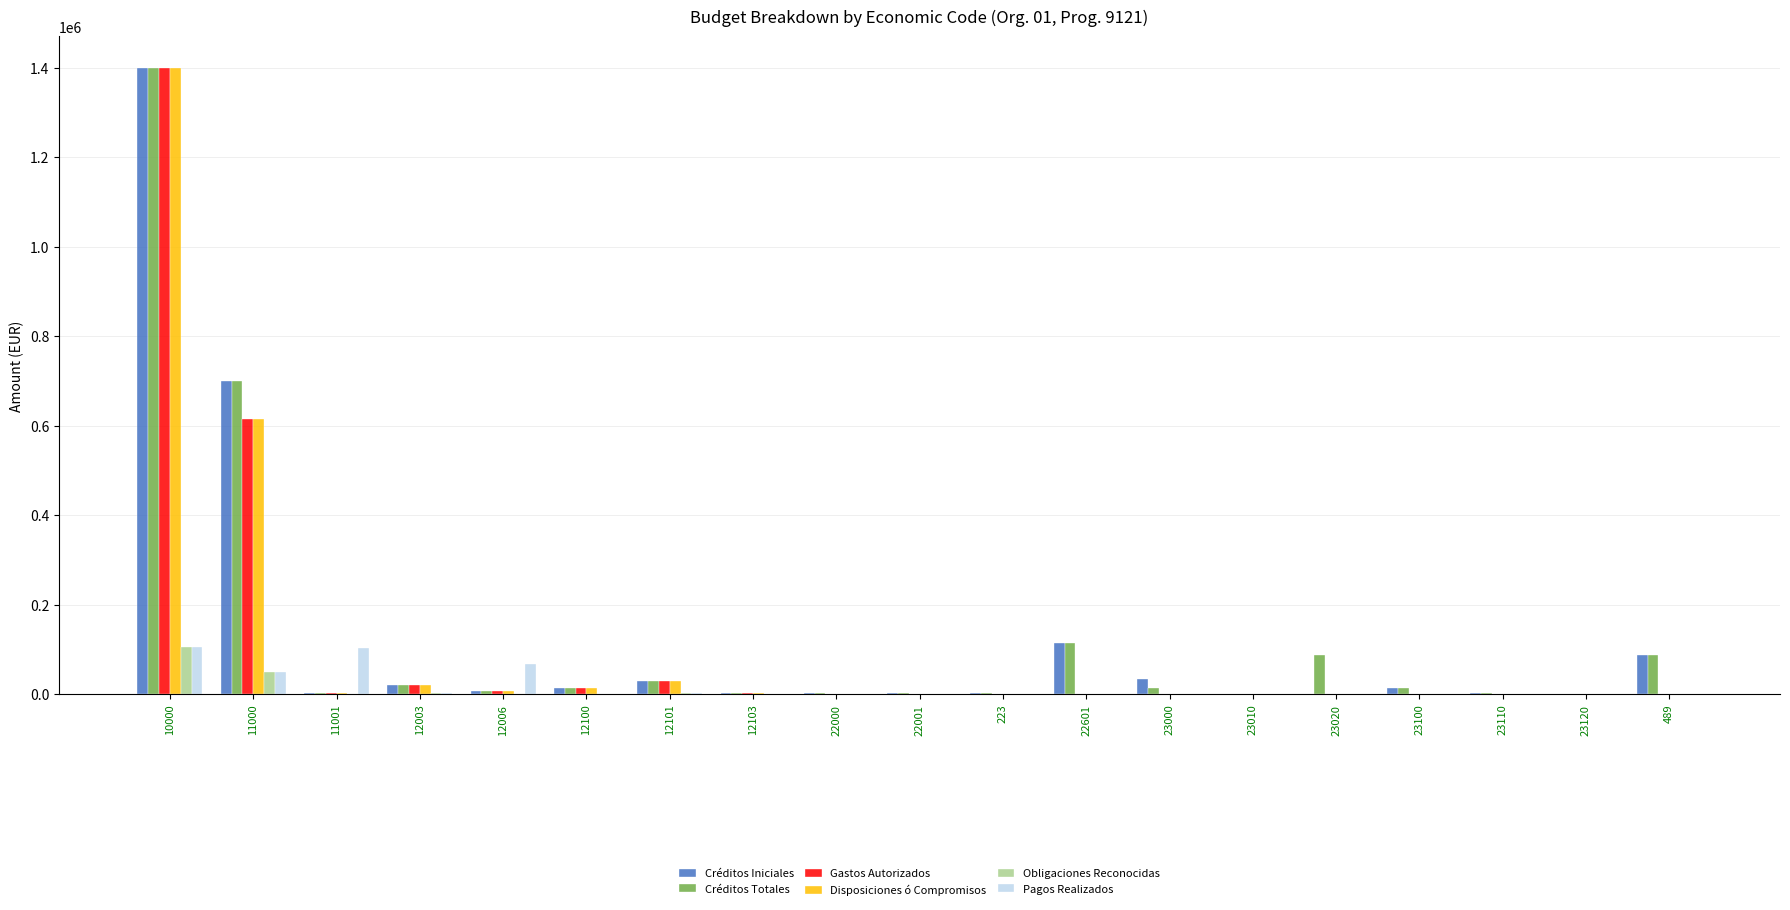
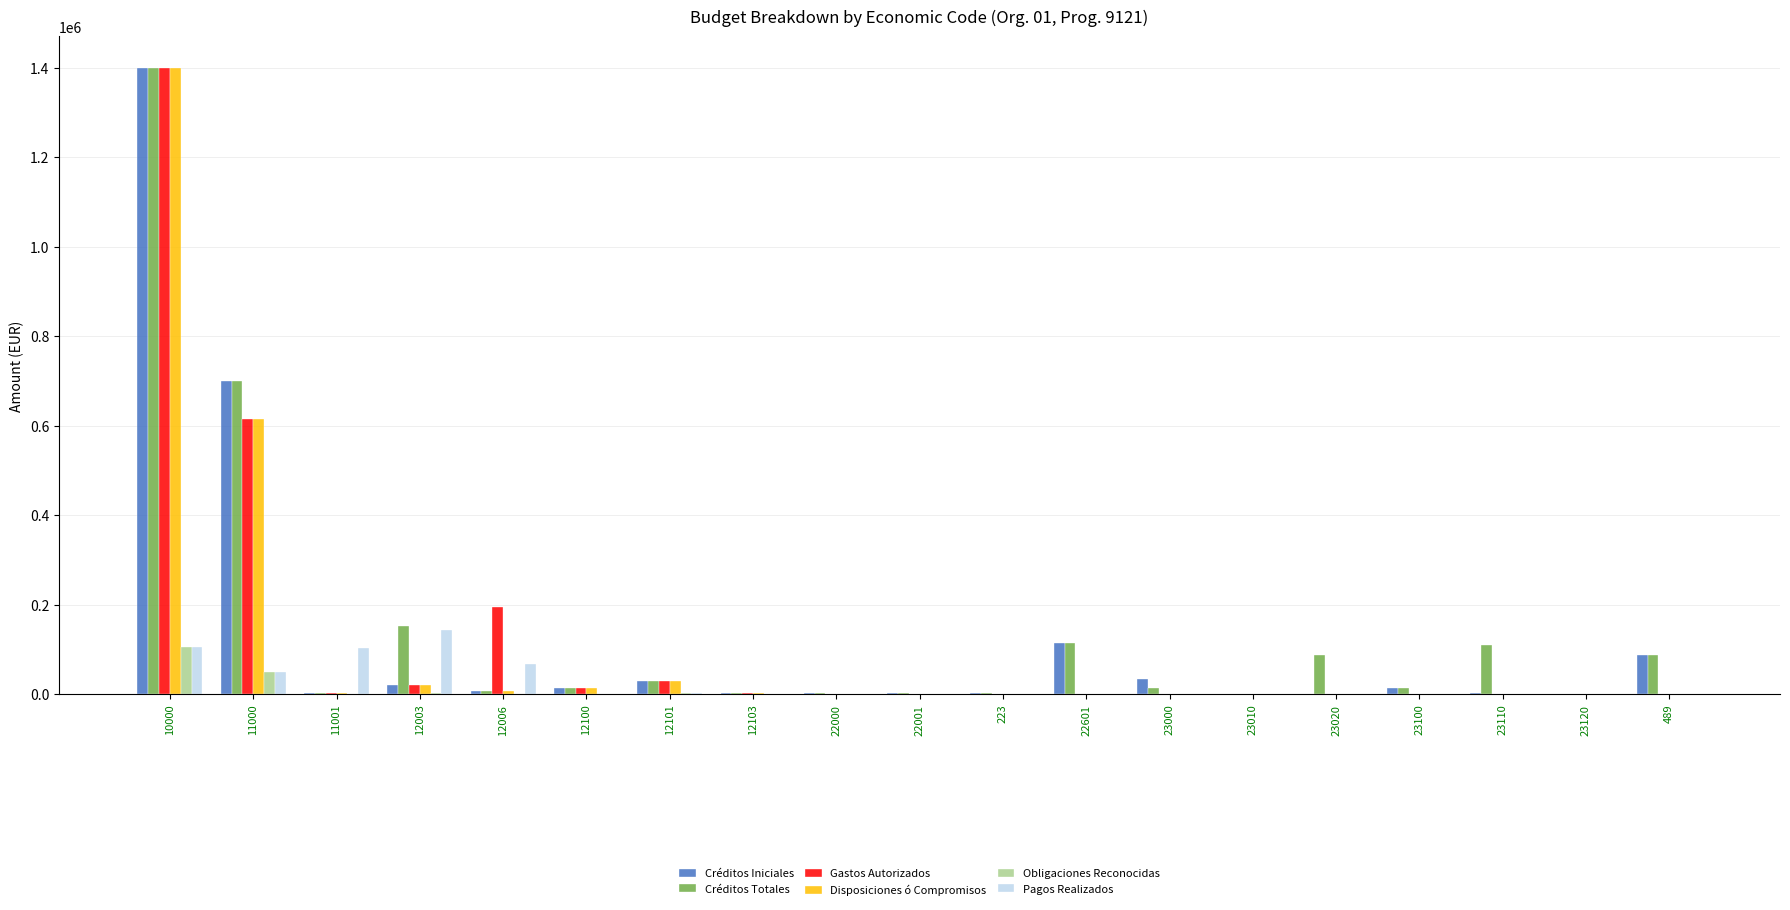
  {
    "Créditos Iniciales": {
      "10000": 1400000,
      "11000": 700000,
      "12003": 20000,
      "12006": 10000,
      "12100": 10000,
      "12101": 30000,
      "22601": 110000,
      "23000": 30000,
      "23100": 10000,
      "489": 90000
    },
    "Créditos Totales": {
      "10000": 1400000,
      "11000": 700000,
-     "12003": 20000,
+     "12003": 150000,
      "12006": 10000,
      "12100": 10000,
      "12101": 30000,
      "22601": 110000,
      "23000": 10000,
      "23020": 90000,
      "23100": 10000,
-     "23110": 0,
+     "23110": 110000,
      "489": 90000
    },
    "Gastos Autorizados": {
      "10000": 1400000,
      "11000": 620000,
      "12003": 20000,
-     "12006": 10000,
+     "12006": 190000,
      "12100": 10000,
      "12101": 30000,
      "22000": 0,
      "22001": 0,
      "223": 0,
      "22601": 0,
      "23000": 0,
      "23010": 0,
      "23020": 0,
      "23110": 0,
      "489": 0
    },
    "Disposiciones ó Compromisos": {
      "10000": 1400000,
      "11000": 620000,
      "12003": 20000,
      "12006": 10000,
      "12100": 10000,
      "12101": 30000,
      "22000": 0,
      "22001": 0,
      "223": 0,
      "22601": 0,
      "23000": 0,
      "23010": 0,
      "23020": 0,
      "23110": 0,
      "489": 0
    },
    "Obligaciones Reconocidas": {
      "10000": 110000,
      "11000": 50000,
      "22000": 0,
      "22001": 0,
      "223": 0,
      "22601": 0,
      "23000": 0,
      "23010": 0,
      "23020": 0,
      "23110": 0,
      "489": 0
    },
    "Pagos Realizados": {
      "10000": 110000,
      "11000": 50000,
      "11001": 100000,
-     "12003": 0,
+     "12003": 140000,
      "12006": 70000,
      "22000": 0,
      "22001": 0,
      "223": 0,
      "22601": 0,
      "23000": 0,
      "23010": 0,
      "23020": 0,
      "23100": 0,
      "23110": 0,
      "23120": 0,
      "489": 0
    }
  }
